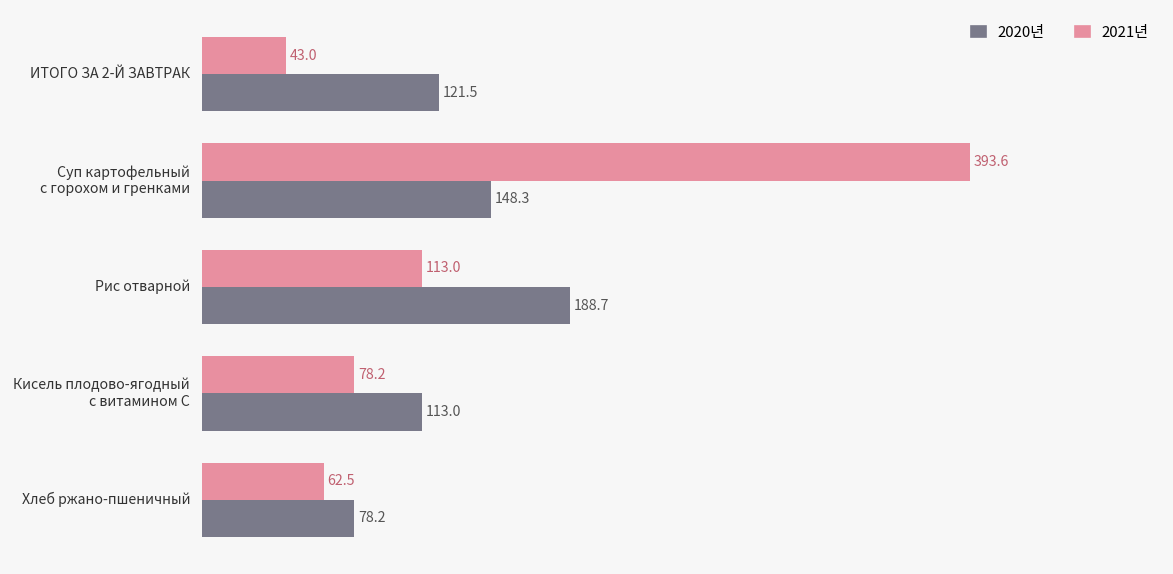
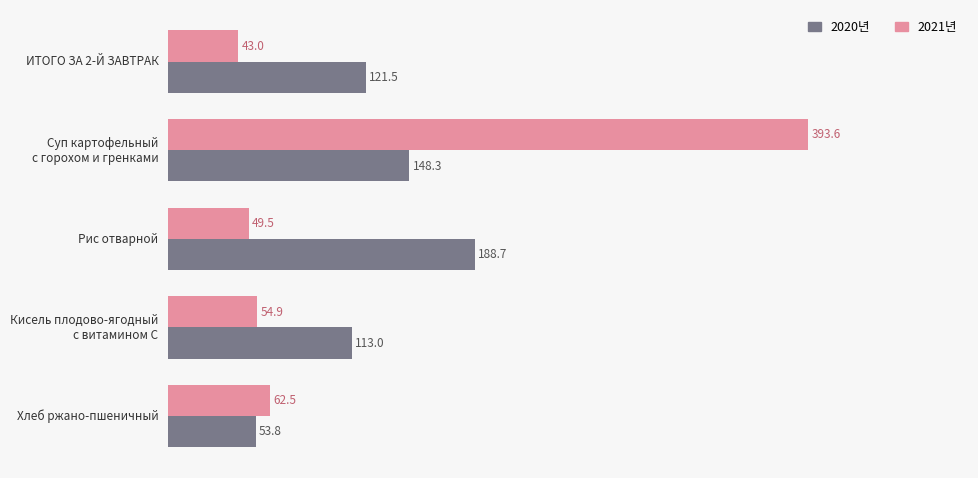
  {
    "2020년": {
      "ИТОГО ЗА 2-Й ЗАВТРАК": 121.5,
      "Суп картофельный с горохом и гренками": 148.3,
      "Рис отварной": 188.7,
      "Кисель плодово-ягодный с витамином С": 113.0,
-     "Хлеб ржано-пшеничный": 78.2
+     "Хлеб ржано-пшеничный": 53.8
    },
    "2021년": {
      "ИТОГО ЗА 2-Й ЗАВТРАК": 43.0,
      "Суп картофельный с горохом и гренками": 393.6,
-     "Рис отварной": 113.0,
-     "Кисель плодово-ягодный с витамином С": 78.2,
+     "Рис отварной": 49.5,
+     "Кисель плодово-ягодный с витамином С": 54.9,
      "Хлеб ржано-пшеничный": 62.5
    }
  }
